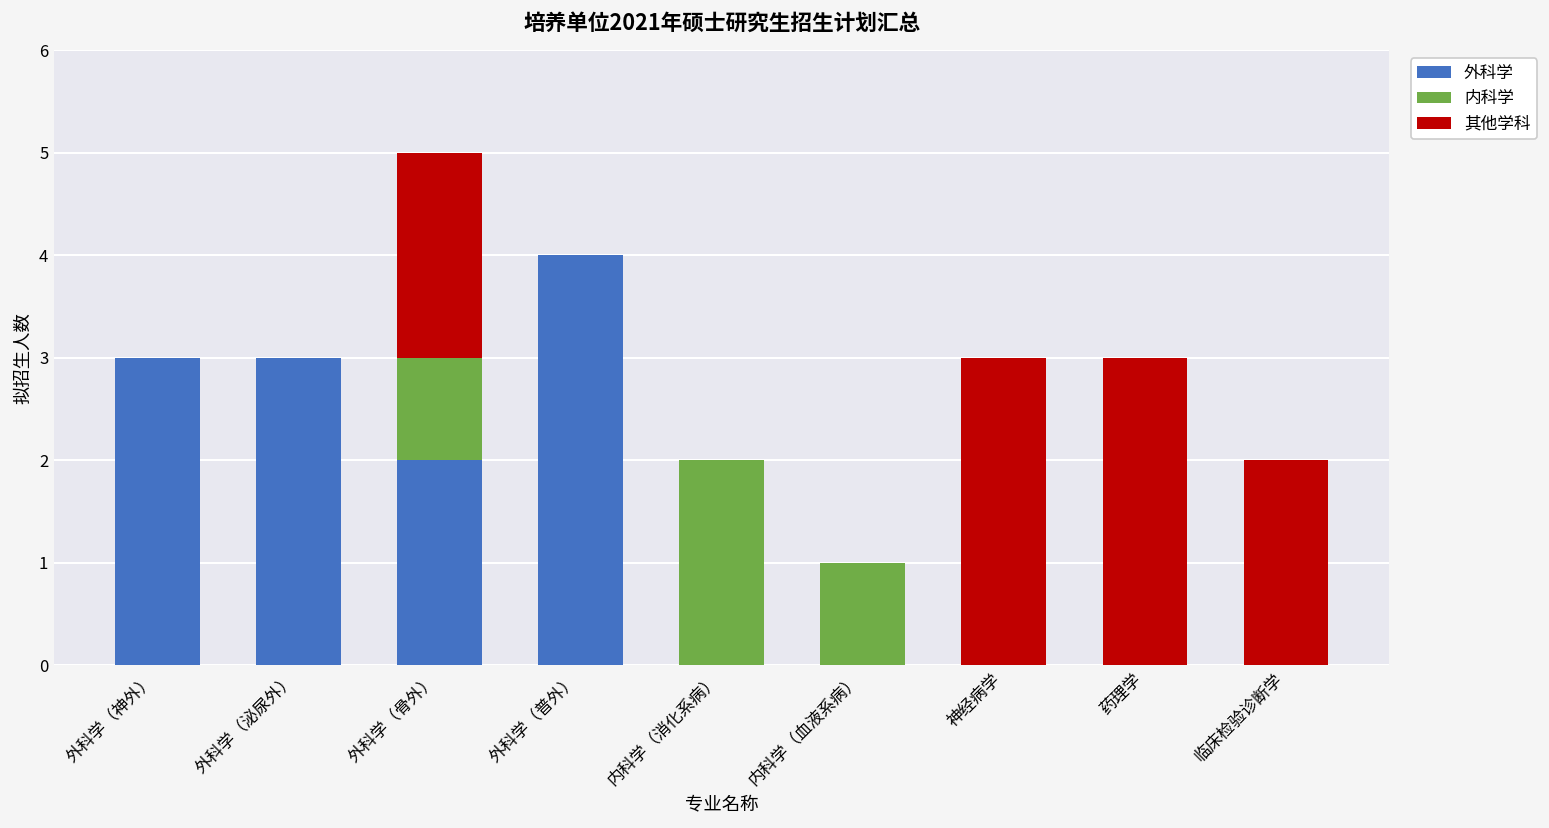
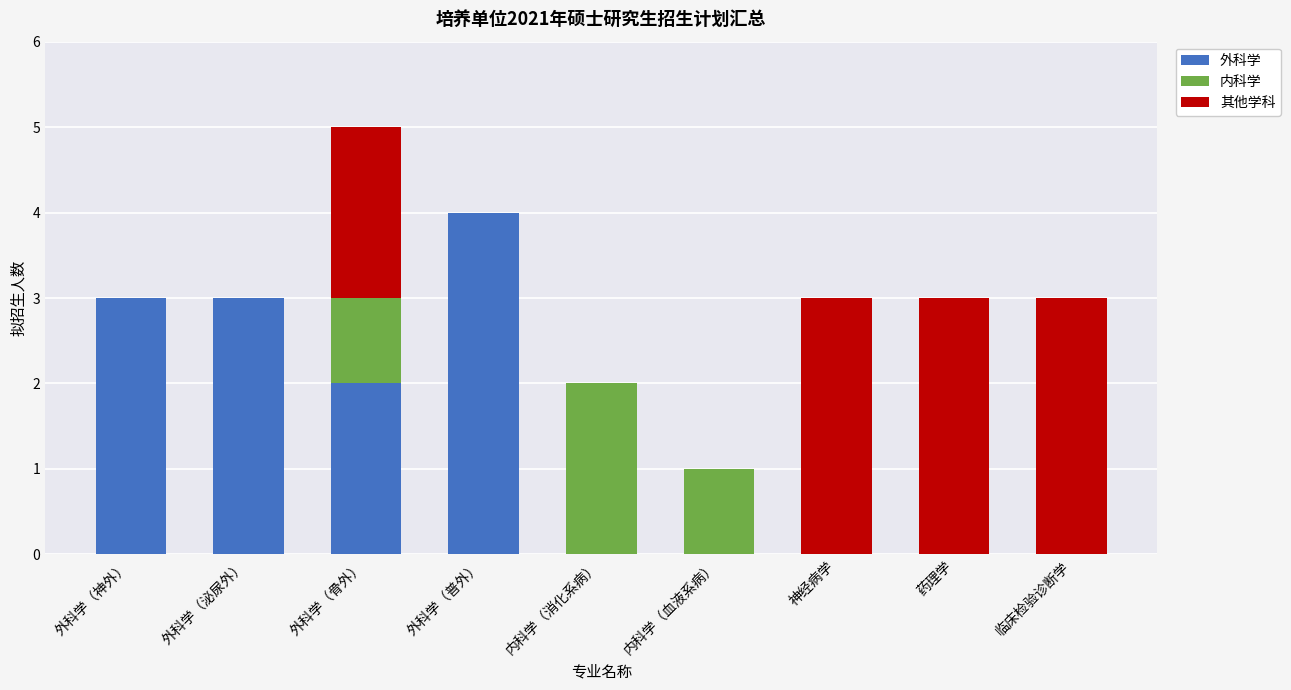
  {
    "外科学": {
      "外科学（神外）": 3,
      "外科学（泌尿外）": 3,
      "外科学（骨外）": 2,
      "外科学（普外）": 4,
      "内科学（消化系病）": 0,
      "内科学（血液系病）": 0,
      "神经病学": 0,
      "药理学": 0,
      "临床检验诊断学": 0
    },
    "其他学科": {
      "外科学（神外）": 0,
      "外科学（泌尿外）": 0,
      "外科学（骨外）": 2,
      "外科学（普外）": 0,
      "内科学（消化系病）": 0,
      "内科学（血液系病）": 0,
      "神经病学": 3,
      "药理学": 3,
-     "临床检验诊断学": 2
+     "临床检验诊断学": 3
    }
  }
